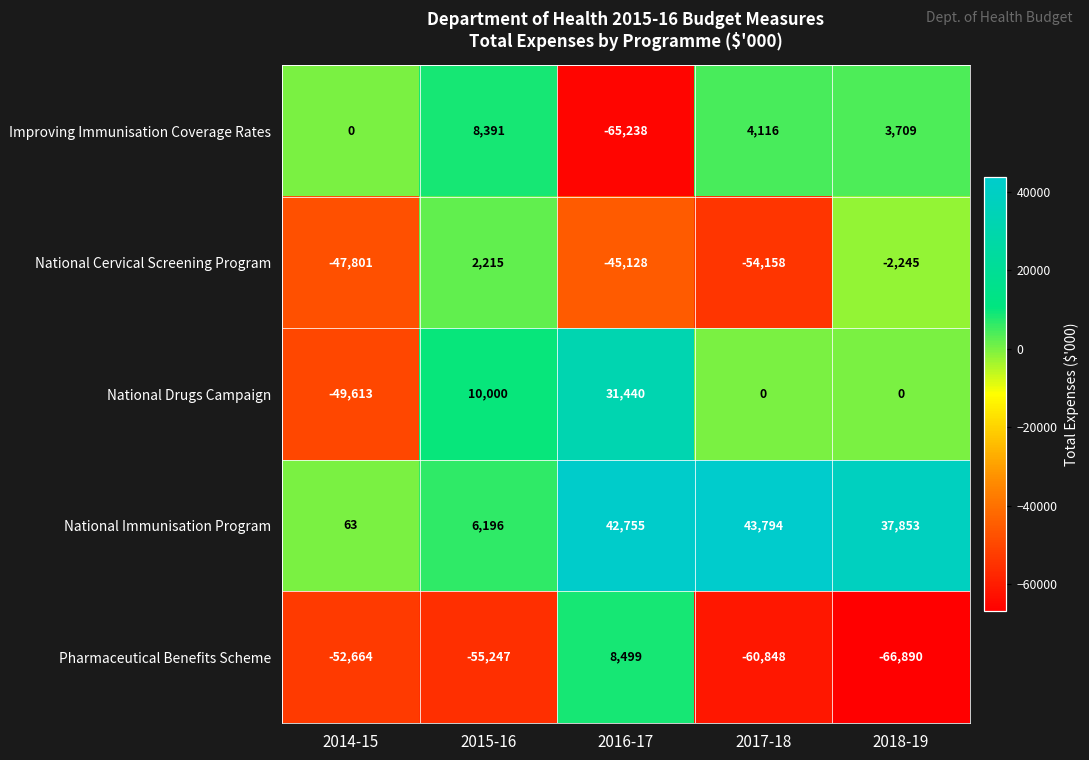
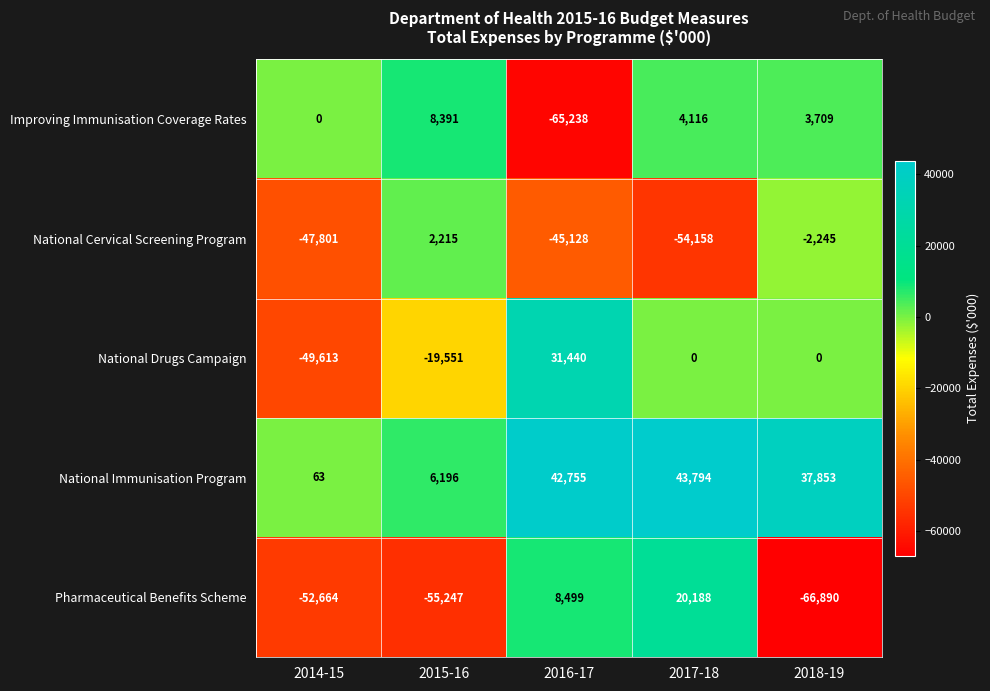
  {
    "Improving Immunisation Coverage Rates": {
      "2014-15": "0",
      "2015-16": "8,391",
      "2016-17": "-65,238",
      "2017-18": "4,116",
      "2018-19": "3,709"
    },
    "National Cervical Screening Program": {
      "2014-15": "-47,801",
      "2015-16": "2,215",
      "2016-17": "-45,128",
      "2017-18": "-54,158",
      "2018-19": "-2,245"
    },
    "National Drugs Campaign": {
      "2014-15": "-49,613",
-     "2015-16": "10,000",
+     "2015-16": "-19,551",
      "2016-17": "31,440",
      "2017-18": "0",
      "2018-19": "0"
    },
    "National Immunisation Program": {
      "2014-15": "63",
      "2015-16": "6,196",
      "2016-17": "42,755",
      "2017-18": "43,794",
      "2018-19": "37,853"
    },
    "Pharmaceutical Benefits Scheme": {
      "2014-15": "-52,664",
      "2015-16": "-55,247",
      "2016-17": "8,499",
-     "2017-18": "-60,848",
+     "2017-18": "20,188",
      "2018-19": "-66,890"
    }
  }
